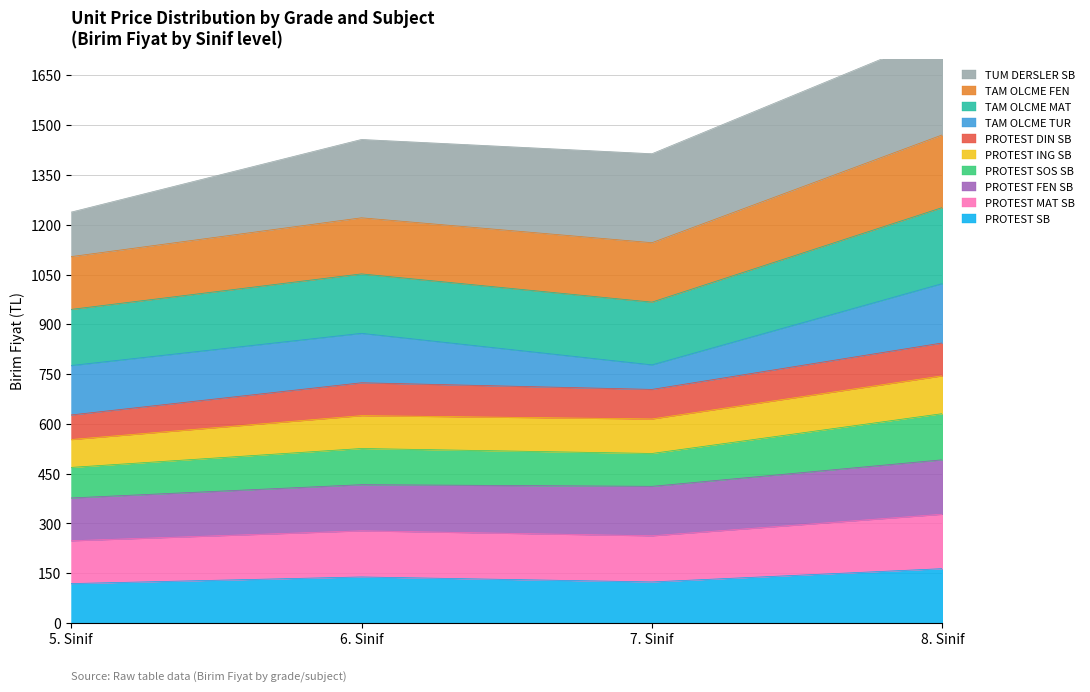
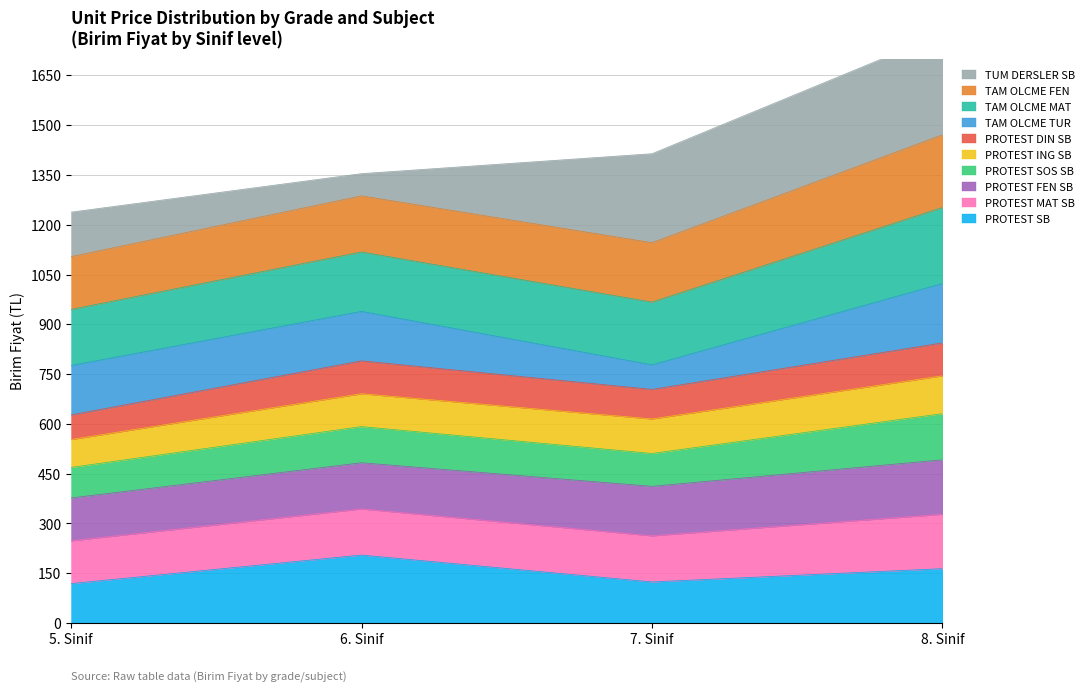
  {
    "PROTEST SB": {
      "5. Sinif": 120,
-     "6. Sinif": 140,
+     "6. Sinif": 210,
      "7. Sinif": 120,
      "8. Sinif": 160
    },
    "PROTEST MAT SB": {
      "5. Sinif": 130,
      "6. Sinif": 140,
      "7. Sinif": 140,
      "8. Sinif": 160
    },
    "PROTEST FEN SB": {
      "5. Sinif": 130,
      "6. Sinif": 140,
      "7. Sinif": 150,
      "8. Sinif": 160
    },
    "PROTEST ING SB": {
      "5. Sinif": 80,
      "6. Sinif": 100,
      "7. Sinif": 100,
      "8. Sinif": 110
    },
    "TAM OLCME TUR": {
      "5. Sinif": 150,
      "6. Sinif": 150,
      "7. Sinif": 70,
      "8. Sinif": 180
    },
    "TUM DERSLER SB": {
      "5. Sinif": 130,
-     "6. Sinif": 240,
+     "6. Sinif": 70,
      "7. Sinif": 270
    }
  }
